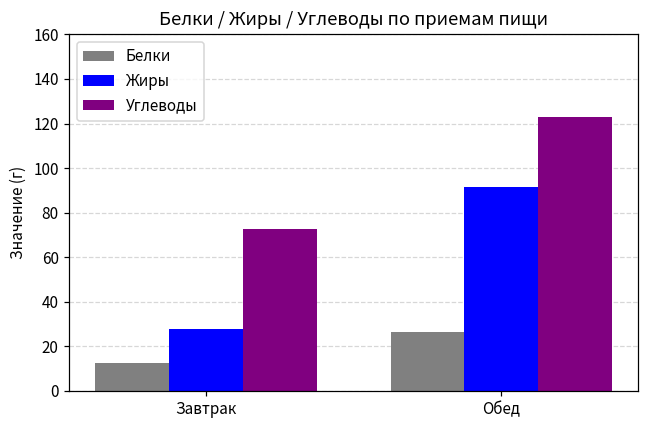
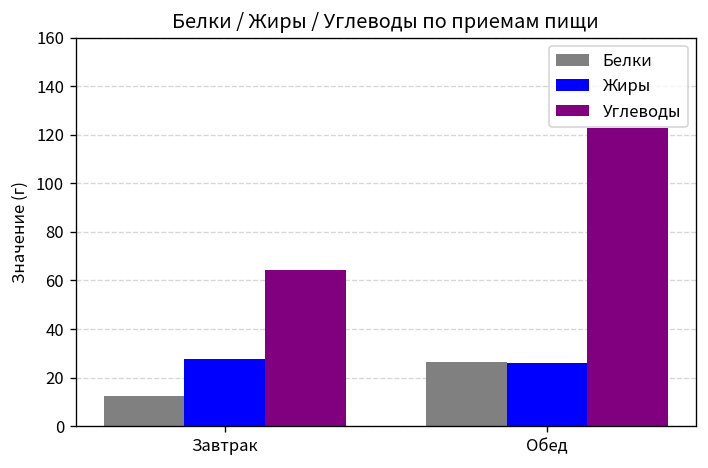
  {
    "Белки": {
      "Завтрак": 12,
      "Обед": 26
    },
    "Жиры": {
      "Завтрак": 28,
-     "Обед": 92
+     "Обед": 26
    },
    "Углеводы": {
-     "Завтрак": 73,
+     "Завтрак": 65,
      "Обед": 123
    }
  }
